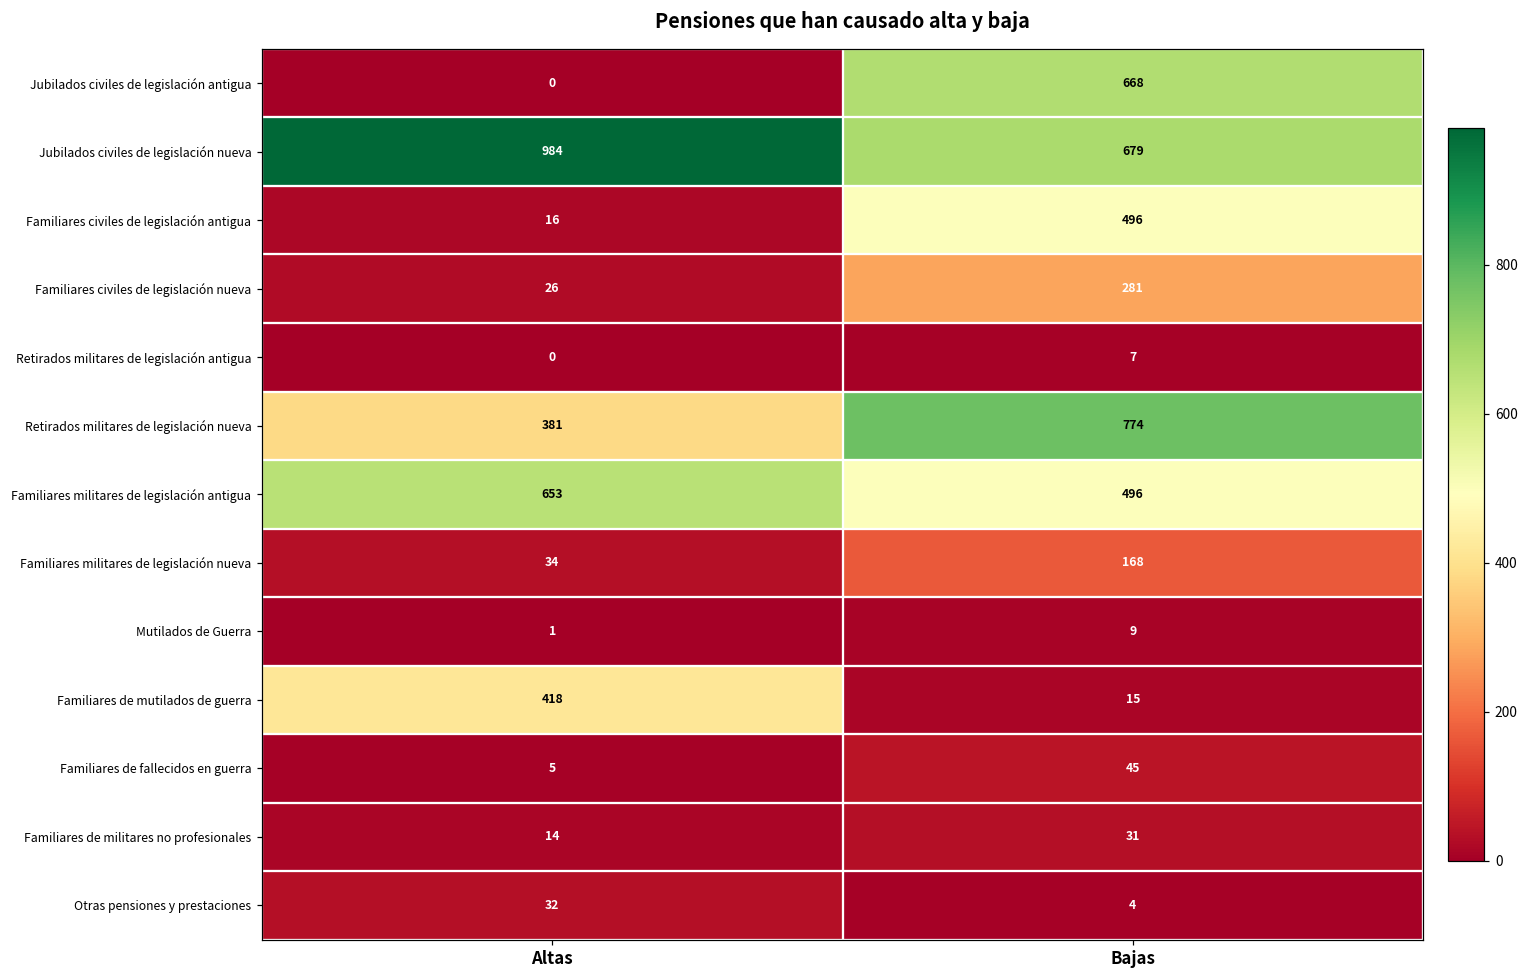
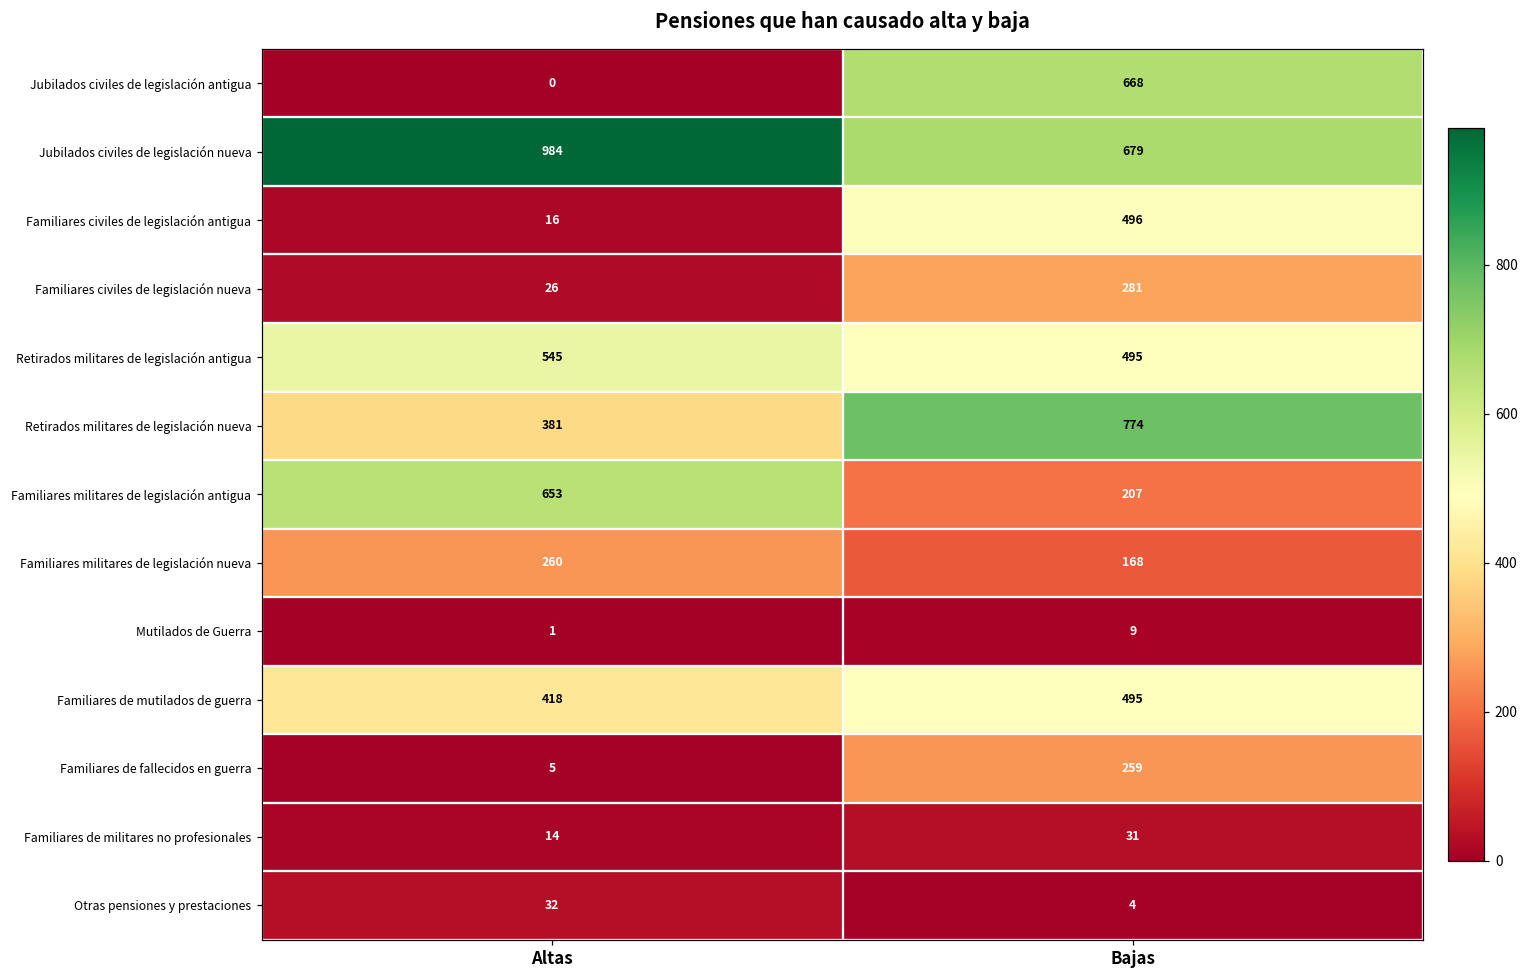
  {
    "Jubilados civiles de legislación antigua": {
      "Altas": 0,
      "Bajas": 668
    },
    "Jubilados civiles de legislación nueva": {
      "Altas": 984,
      "Bajas": 679
    },
    "Familiares civiles de legislación antigua": {
      "Altas": 16,
      "Bajas": 496
    },
    "Familiares civiles de legislación nueva": {
      "Altas": 26,
      "Bajas": 281
    },
    "Retirados militares de legislación antigua": {
-     "Altas": 0,
-     "Bajas": 7
+     "Altas": 545,
+     "Bajas": 495
    },
    "Retirados militares de legislación nueva": {
      "Altas": 381,
      "Bajas": 774
    },
    "Familiares militares de legislación antigua": {
      "Altas": 653,
-     "Bajas": 496
+     "Bajas": 207
    },
    "Familiares militares de legislación nueva": {
-     "Altas": 34,
+     "Altas": 260,
      "Bajas": 168
    },
    "Mutilados de Guerra": {
      "Altas": 1,
      "Bajas": 9
    },
    "Familiares de mutilados de guerra": {
      "Altas": 418,
-     "Bajas": 15
+     "Bajas": 495
    },
    "Familiares de fallecidos en guerra": {
      "Altas": 5,
-     "Bajas": 45
+     "Bajas": 259
    },
    "Familiares de militares no profesionales": {
      "Altas": 14,
      "Bajas": 31
    },
    "Otras pensiones y prestaciones": {
      "Altas": 32,
      "Bajas": 4
    }
  }
